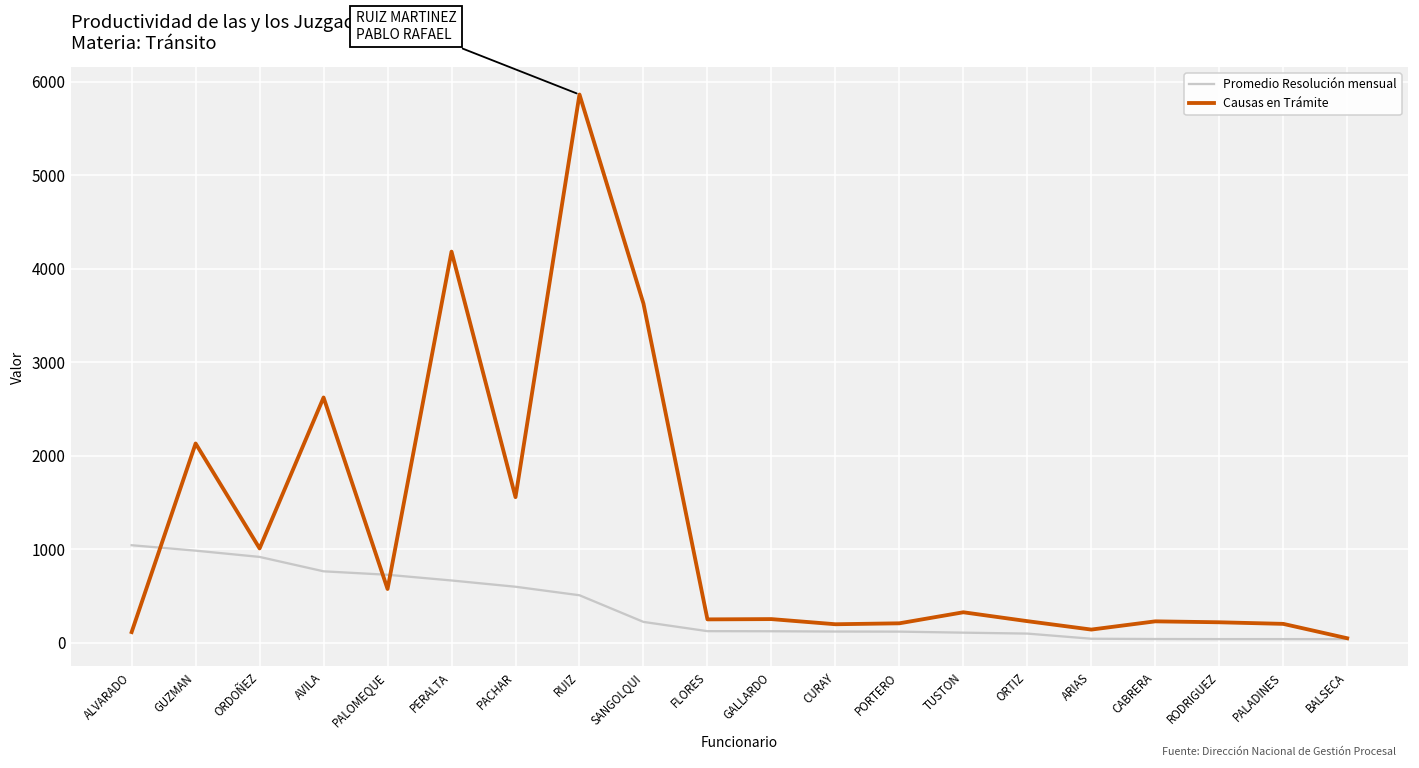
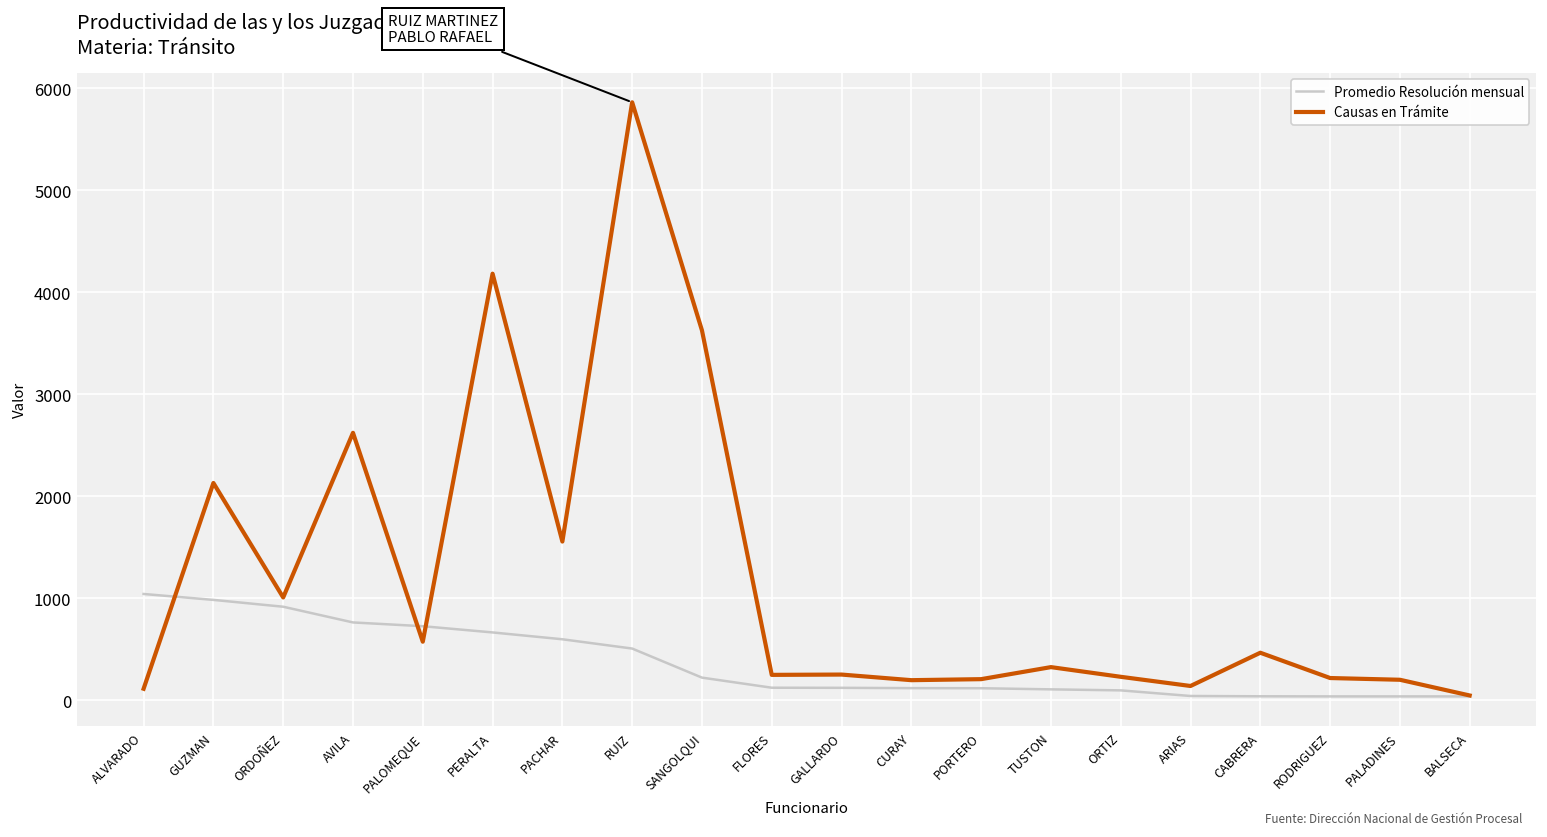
  {
    "Promedio Resolución mensual": {
      "ALVARADO": 1000,
      "GUZMAN": 1000,
      "ORDOÑEZ": 900,
      "AVILA": 800,
      "PALOMEQUE": 700,
      "PERALTA": 700,
      "PACHAR": 600,
      "RUIZ": 500,
      "SANGOLQUI": 200,
      "FLORES": 100,
      "GALLARDO": 100,
      "CURAY": 100,
      "PORTERO": 100,
      "TUSTON": 100,
      "ORTIZ": 100,
      "ARIAS": 0,
      "CABRERA": 0,
      "RODRIGUEZ": 0,
      "PALADINES": 0
    },
    "Causas en Trámite": {
      "ALVARADO": 100,
      "GUZMAN": 2100,
      "ORDOÑEZ": 1000,
      "AVILA": 2600,
      "PALOMEQUE": 600,
      "PERALTA": 4200,
      "PACHAR": 1600,
      "RUIZ": 5900,
      "SANGOLQUI": 3600,
      "FLORES": 300,
      "GALLARDO": 300,
      "CURAY": 200,
      "PORTERO": 200,
      "TUSTON": 300,
      "ORTIZ": 200,
      "ARIAS": 100,
-     "CABRERA": 200,
+     "CABRERA": 500,
      "RODRIGUEZ": 200,
      "PALADINES": 200
    }
  }
